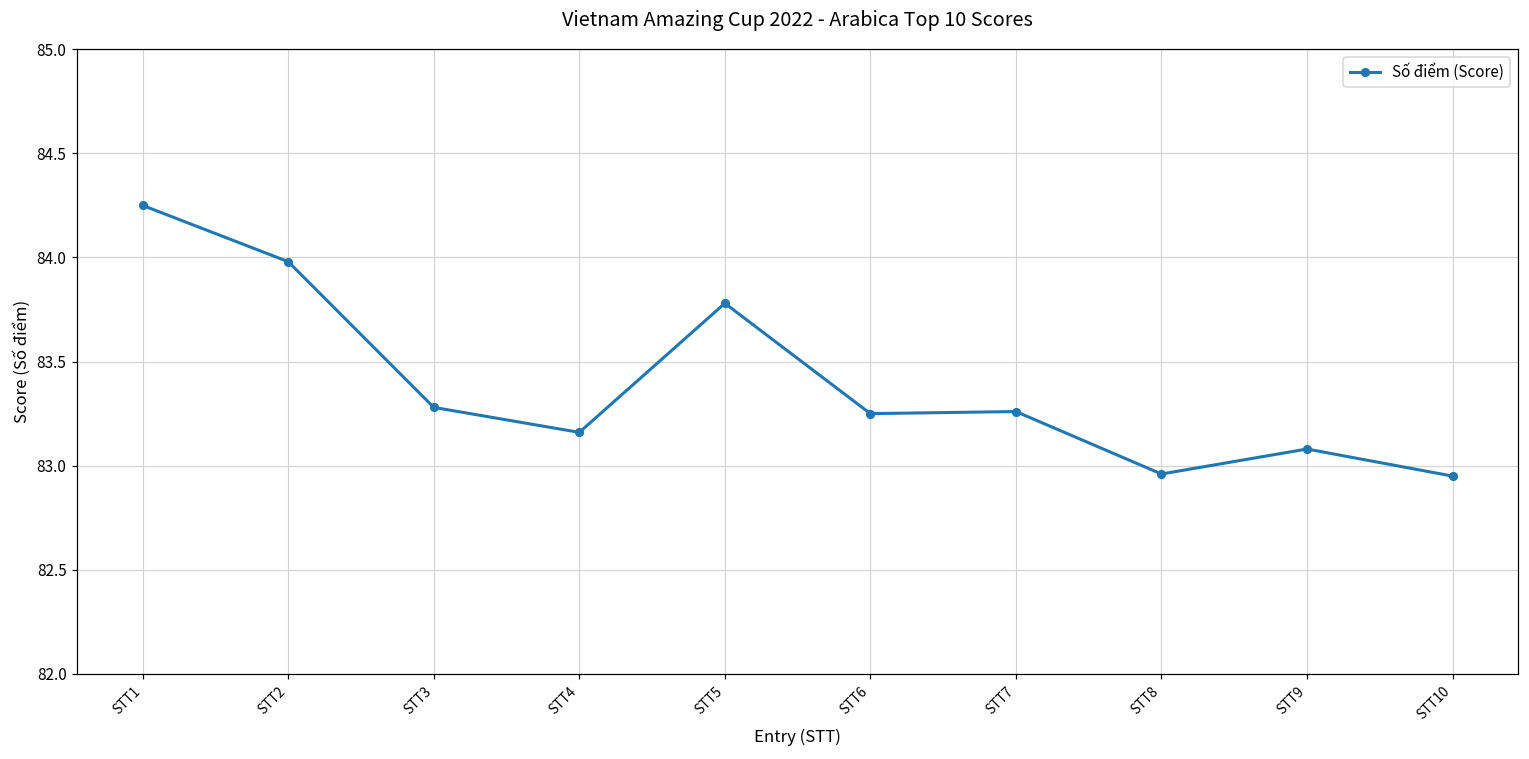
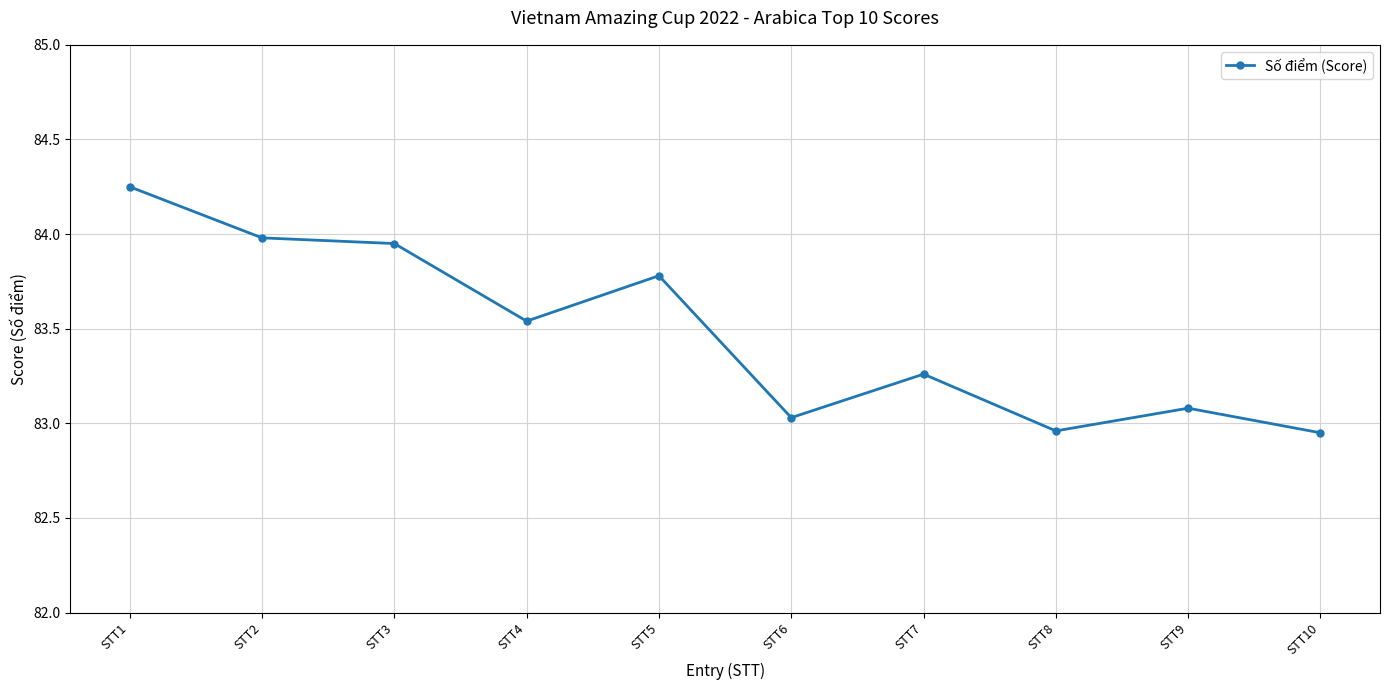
  {
    "STT1": 84.25,
    "STT2": 83.98,
-   "STT3": 83.28,
-   "STT4": 83.16,
+   "STT3": 83.95,
+   "STT4": 83.54,
    "STT5": 83.78,
-   "STT6": 83.25,
+   "STT6": 83.03,
    "STT7": 83.26,
    "STT8": 82.96,
    "STT9": 83.08,
    "STT10": 82.95
  }
